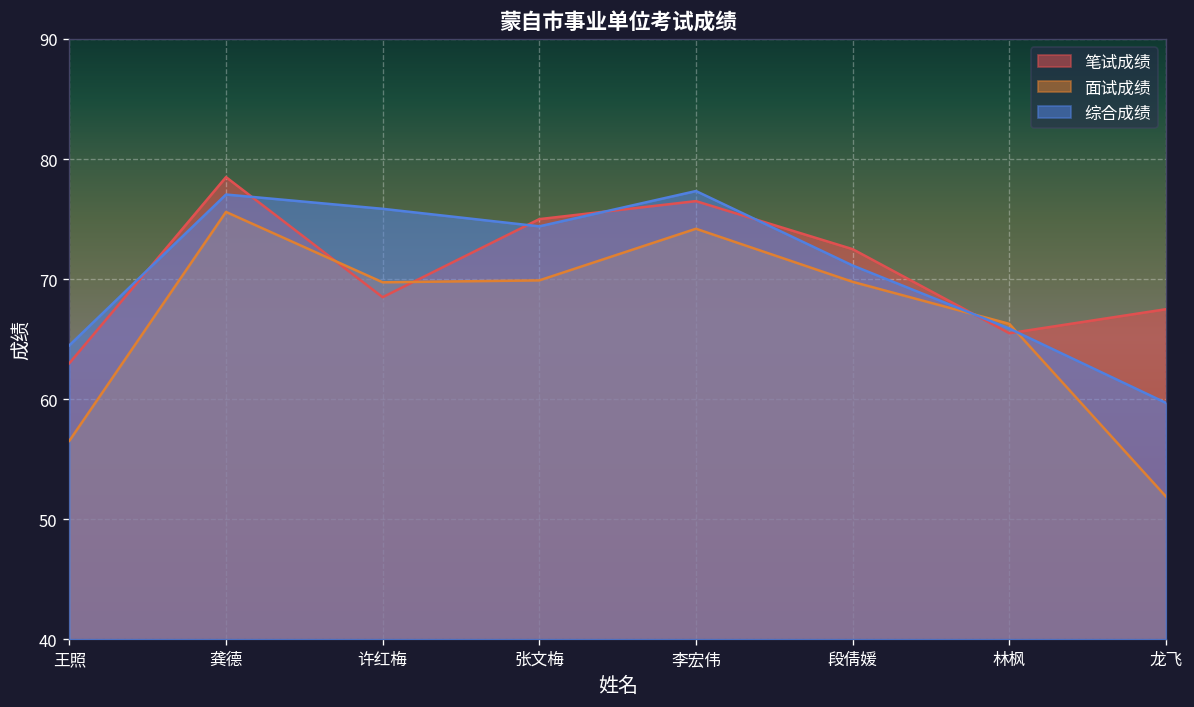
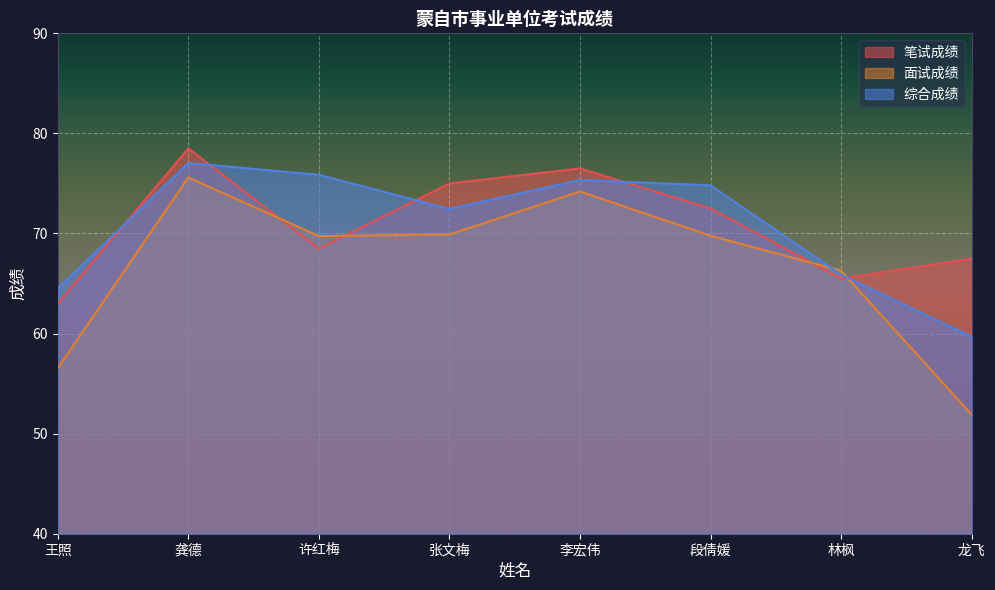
  {
    "综合成绩": {
      "王照": 64.5,
      "龚德": 77.1,
      "许红梅": 75.9,
-     "张文梅": 74.4,
-     "李宏伟": 77.3,
-     "段倩媛": 71.1,
+     "张文梅": 72.5,
+     "李宏伟": 75.4,
+     "段倩媛": 74.8,
      "林枫": 65.9,
      "龙飞": 59.7
    }
  }
